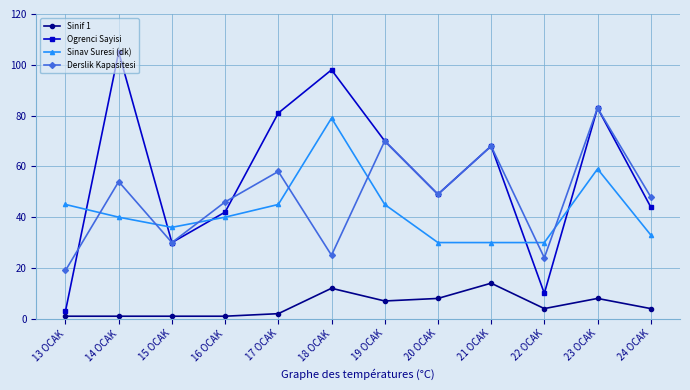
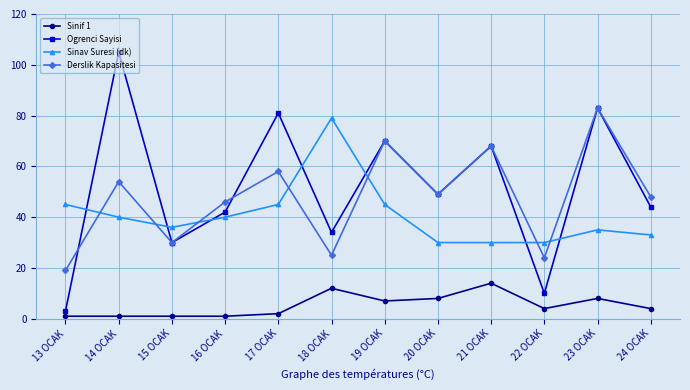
  {
    "Sinif 1": {
      "13 OCAK": 1,
      "14 OCAK": 1,
      "15 OCAK": 1,
      "16 OCAK": 1,
      "17 OCAK": 2,
      "18 OCAK": 12,
      "19 OCAK": 7,
      "20 OCAK": 8,
      "21 OCAK": 14,
      "22 OCAK": 4,
      "23 OCAK": 8,
      "24 OCAK": 4
    },
    "Ogrenci Sayisi": {
      "13 OCAK": 3,
      "16 OCAK": 42,
      "17 OCAK": 81,
-     "18 OCAK": 98,
+     "18 OCAK": 34,
      "22 OCAK": 10,
      "24 OCAK": 44
    },
    "Sinav Suresi (dk)": {
      "13 OCAK": 45,
      "14 OCAK": 40,
      "15 OCAK": 36,
      "16 OCAK": 40,
      "17 OCAK": 45,
      "18 OCAK": 79,
      "19 OCAK": 45,
      "20 OCAK": 30,
      "21 OCAK": 30,
      "22 OCAK": 30,
-     "23 OCAK": 59,
+     "23 OCAK": 35,
      "24 OCAK": 33
    },
    "Derslik Kapasitesi": {
      "13 OCAK": 19,
      "14 OCAK": 54,
      "16 OCAK": 46,
      "17 OCAK": 58,
      "18 OCAK": 25,
      "22 OCAK": 24,
      "24 OCAK": 48
    }
  }
